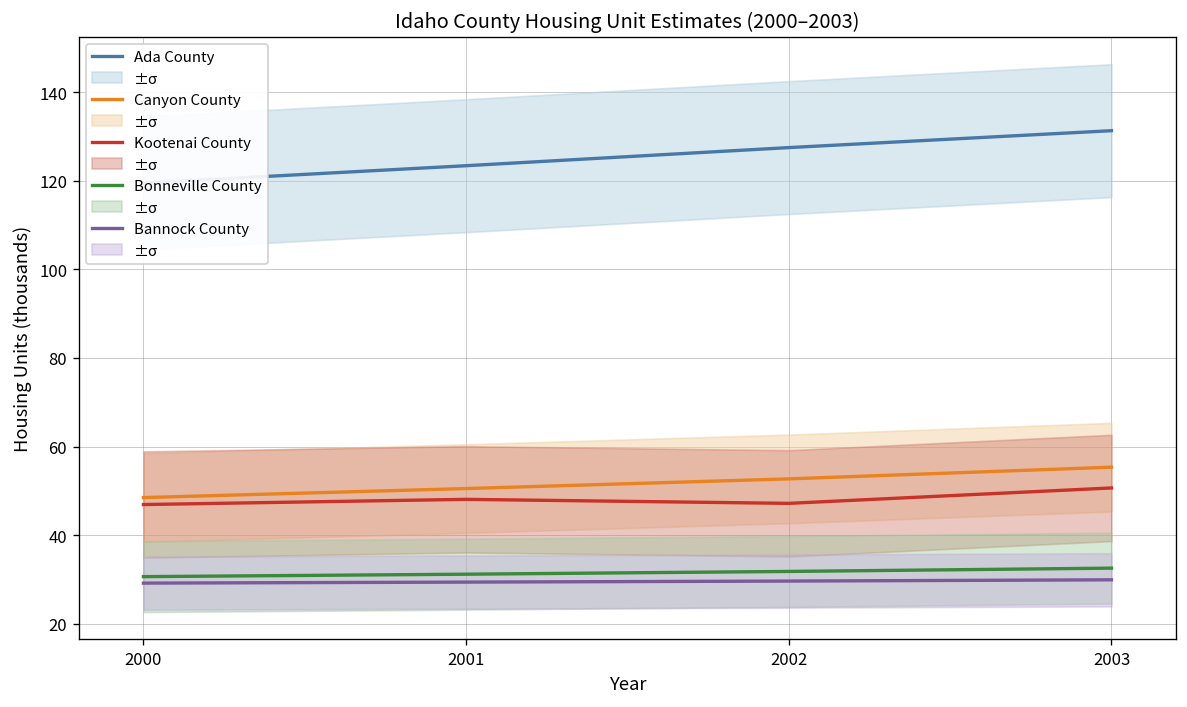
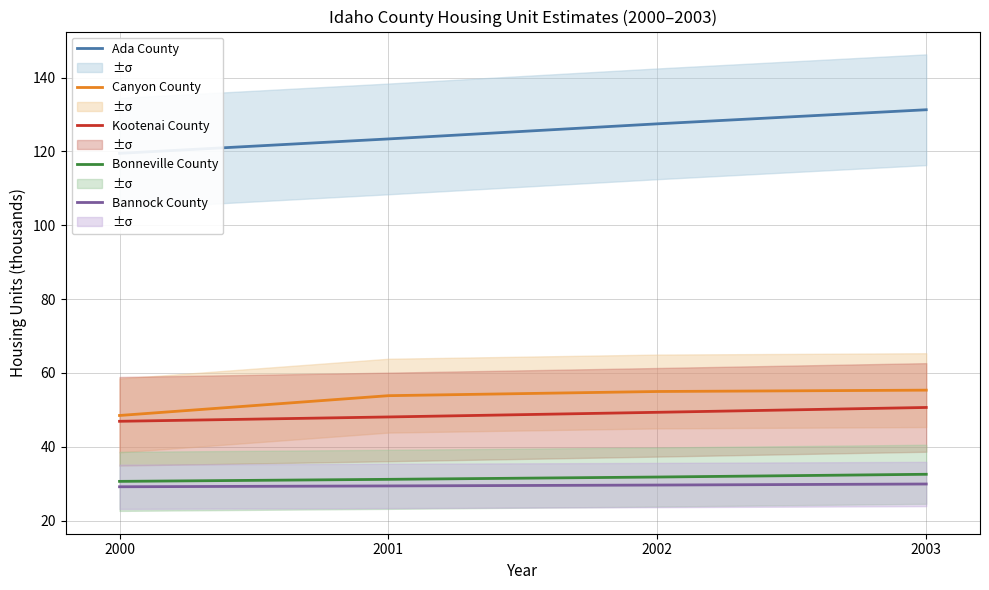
  {
    "Canyon County": {
      "2000": 48,
-     "2001": 51,
-     "2002": 53,
+     "2001": 54,
+     "2002": 55,
      "2003": 55
    },
    "Kootenai County": {
      "2000": 47,
      "2001": 48,
-     "2002": 47,
+     "2002": 49,
      "2003": 51
    },
    "Bonneville County": {
      "2000": 31,
      "2001": 31,
      "2002": 32,
      "2003": 33
    }
  }
